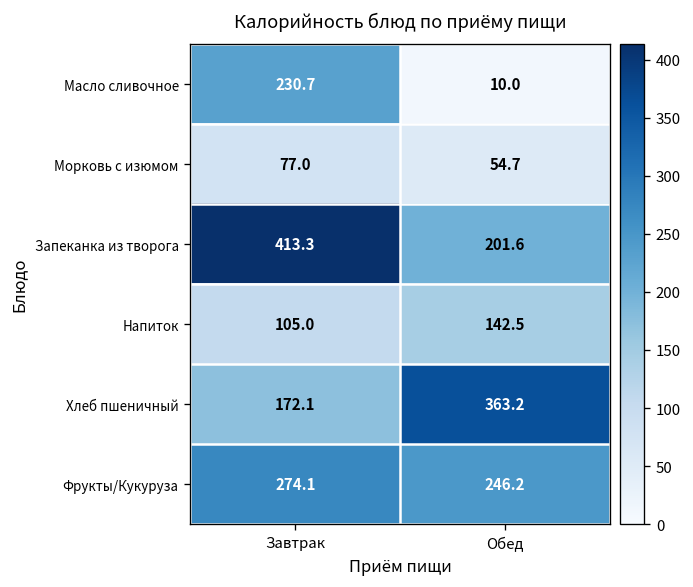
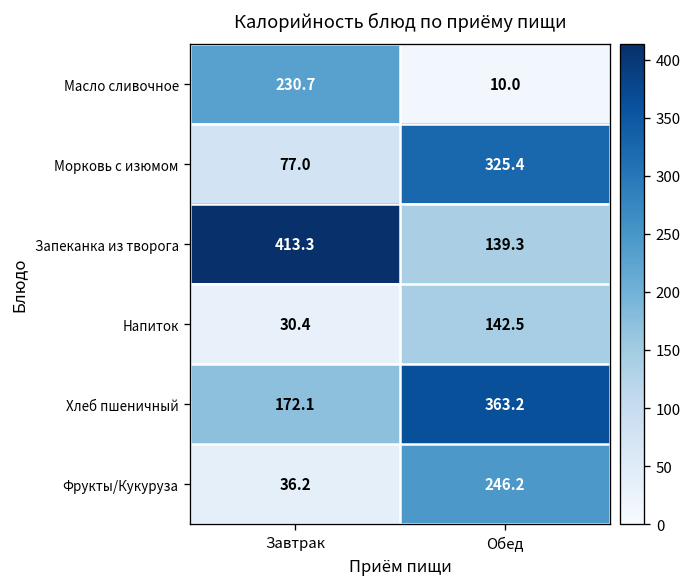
  {
    "Масло сливочное": {
      "Завтрак": 230.7,
      "Обед": 10.0
    },
    "Морковь с изюмом": {
      "Завтрак": 77.0,
-     "Обед": 54.7
+     "Обед": 325.4
    },
    "Запеканка из творога": {
      "Завтрак": 413.3,
-     "Обед": 201.6
+     "Обед": 139.3
    },
    "Напиток": {
-     "Завтрак": 105.0,
+     "Завтрак": 30.4,
      "Обед": 142.5
    },
    "Хлеб пшеничный": {
      "Завтрак": 172.1,
      "Обед": 363.2
    },
    "Фрукты/Кукуруза": {
-     "Завтрак": 274.1,
+     "Завтрак": 36.2,
      "Обед": 246.2
    }
  }
